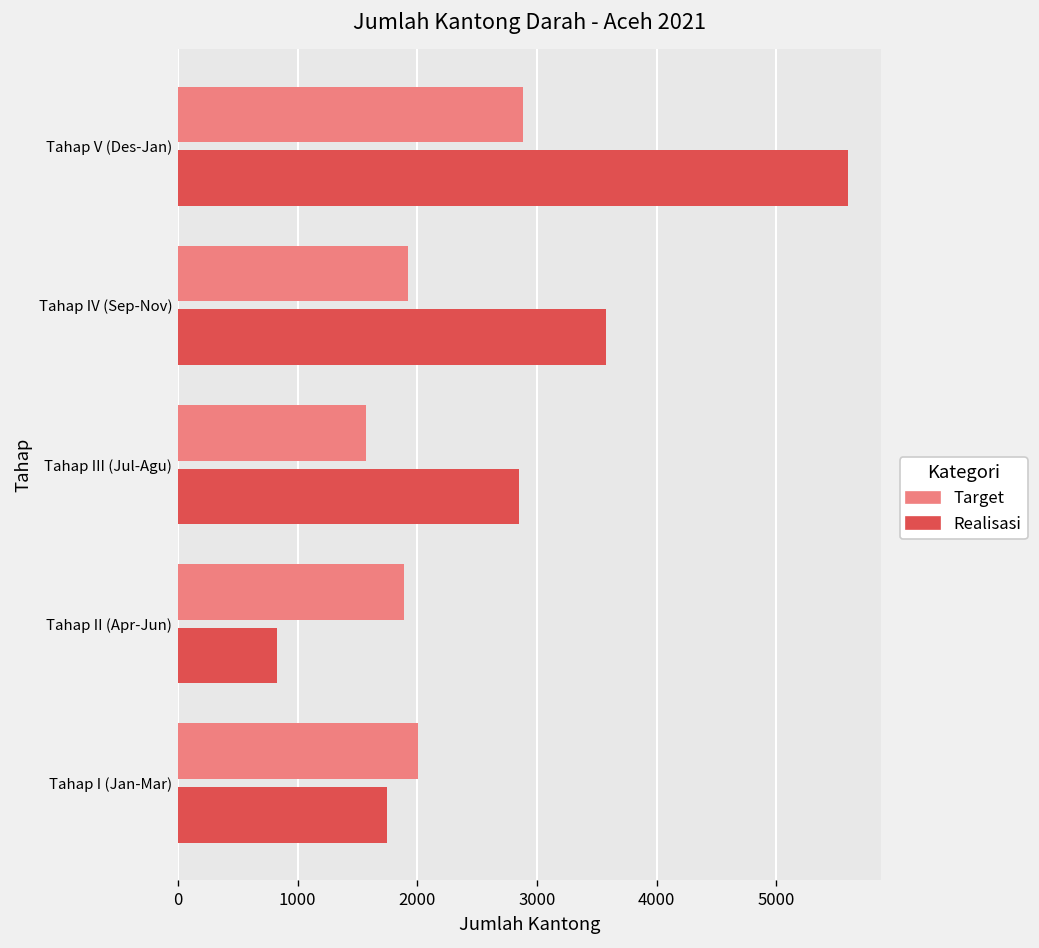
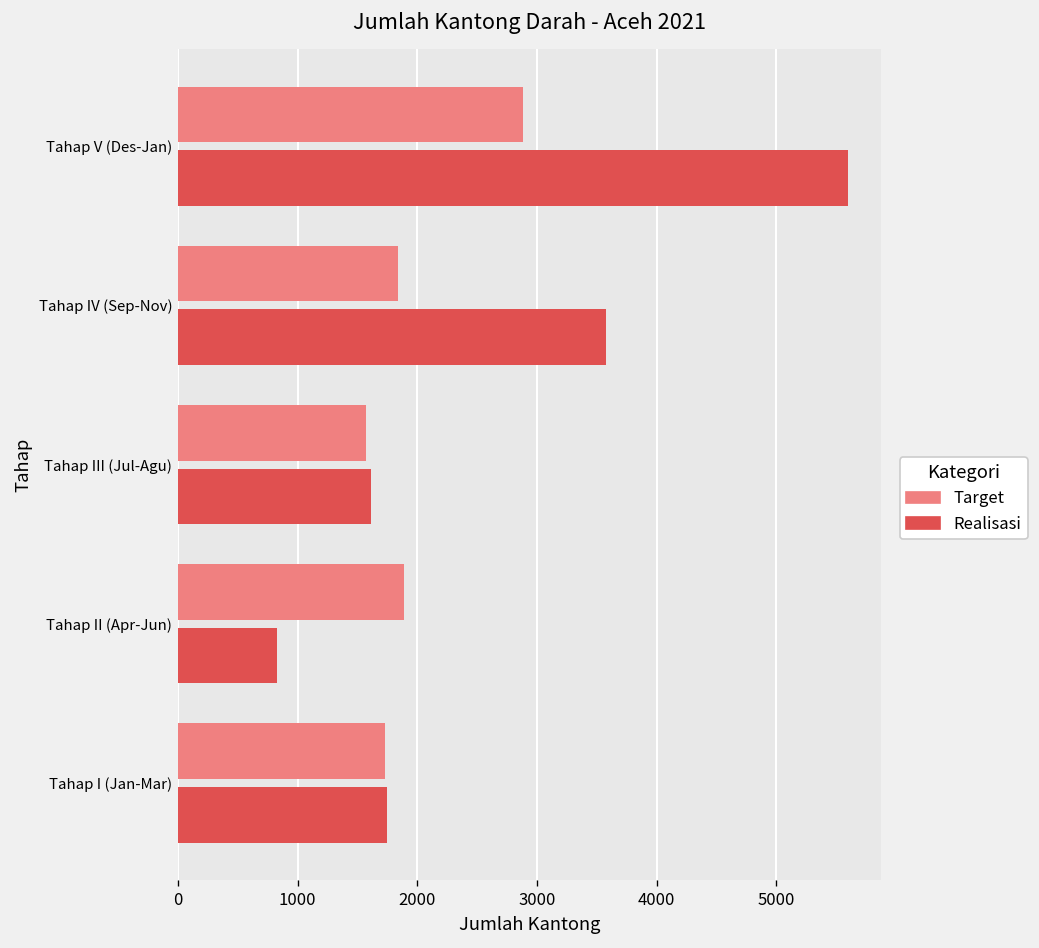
  {
    "Target": {
      "Tahap V (Des-Jan)": 2900,
-     "Tahap IV (Sep-Nov)": 1900,
+     "Tahap IV (Sep-Nov)": 1800,
      "Tahap III (Jul-Agu)": 1600,
      "Tahap II (Apr-Jun)": 1900,
-     "Tahap I (Jan-Mar)": 2000
+     "Tahap I (Jan-Mar)": 1700
    },
    "Realisasi": {
      "Tahap V (Des-Jan)": 5600,
      "Tahap IV (Sep-Nov)": 3600,
-     "Tahap III (Jul-Agu)": 2800,
+     "Tahap III (Jul-Agu)": 1600,
      "Tahap II (Apr-Jun)": 800,
      "Tahap I (Jan-Mar)": 1700
    }
  }
